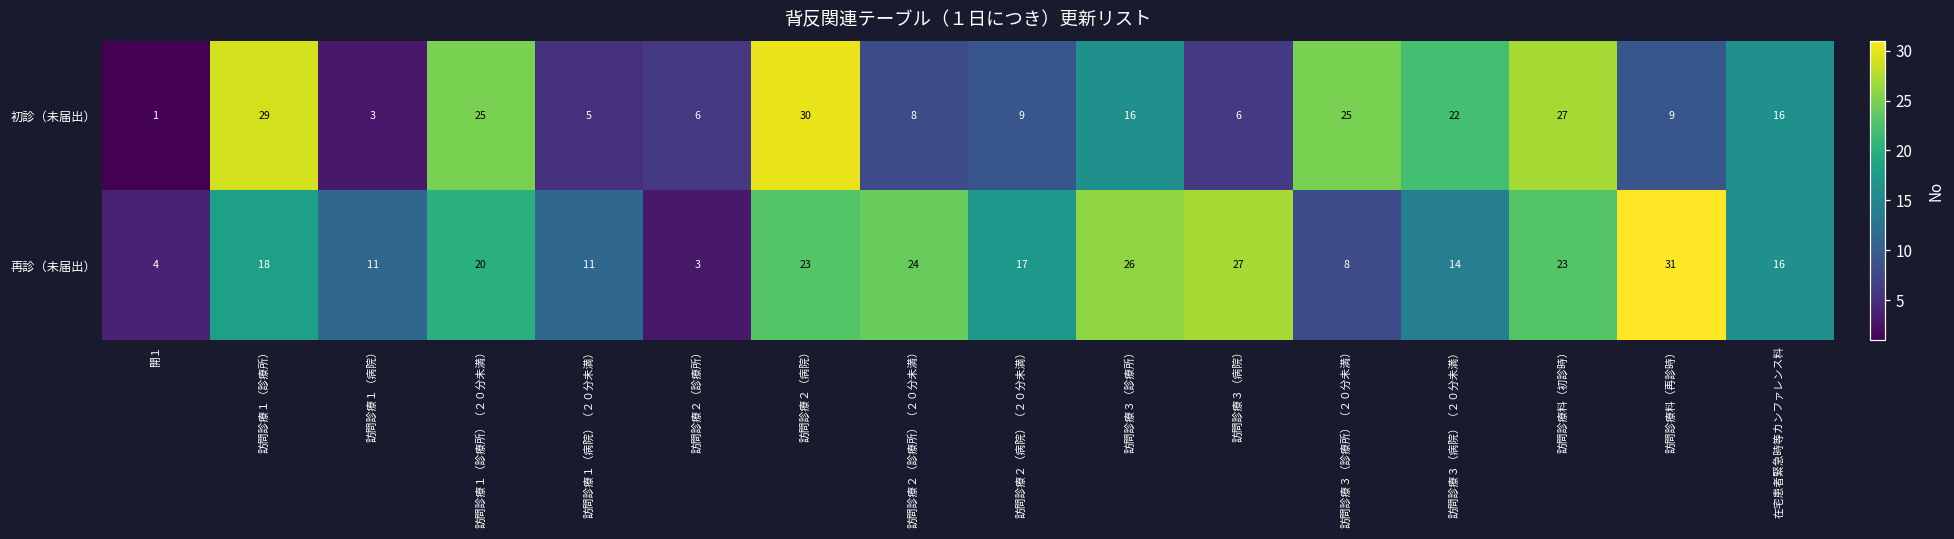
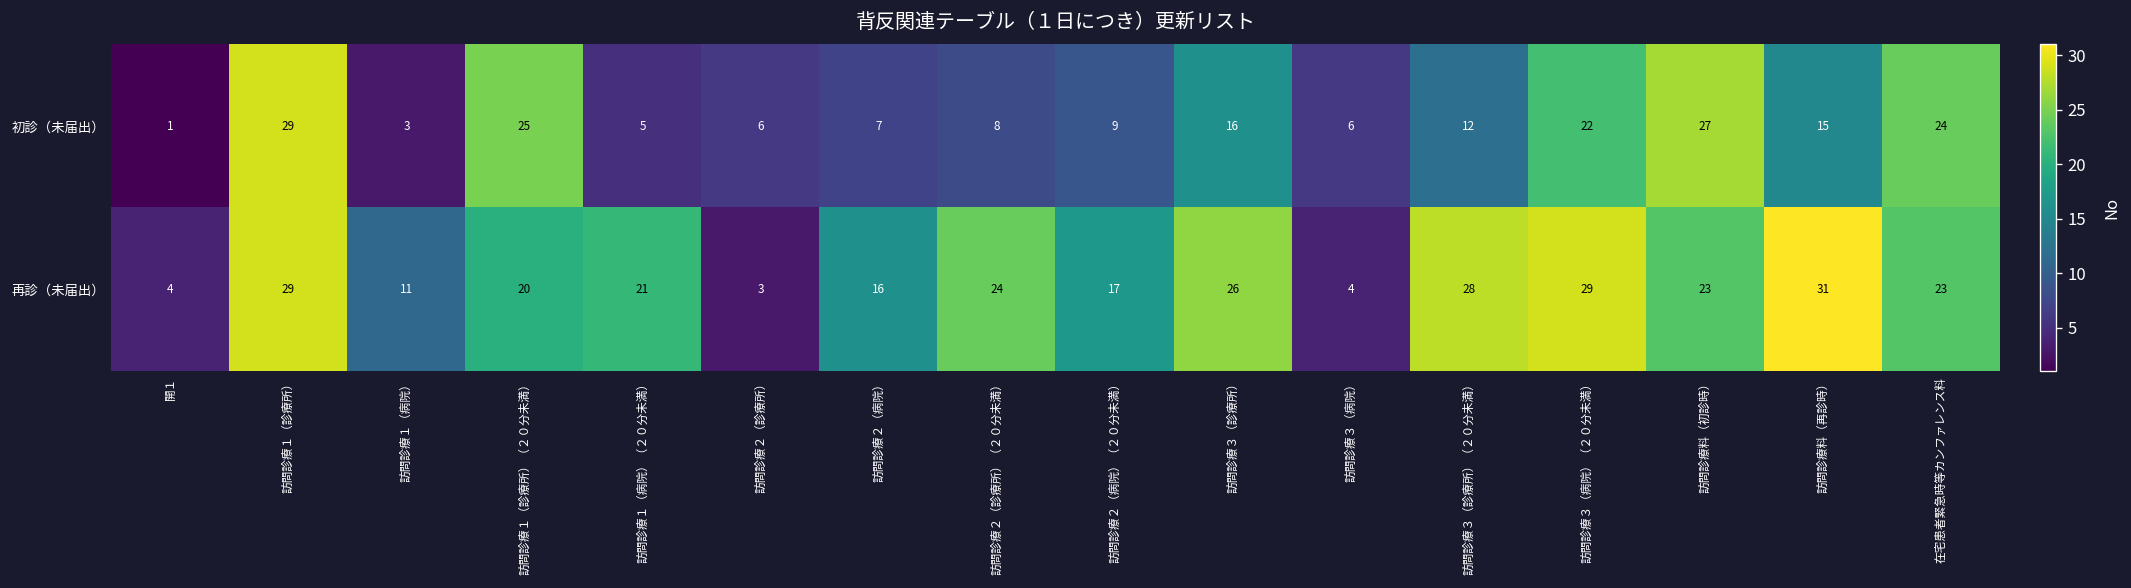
  {
    "初診（未届出）": {
      "開１": 1,
      "訪問診療１（診療所）": 29,
      "訪問診療１（病院）": 3,
      "訪問診療１（診療所）（２０分未満）": 25,
      "訪問診療１（病院）（２０分未満）": 5,
      "訪問診療２（診療所）": 6,
-     "訪問診療２（病院）": 30,
+     "訪問診療２（病院）": 7,
      "訪問診療２（診療所）（２０分未満）": 8,
      "訪問診療２（病院）（２０分未満）": 9,
      "訪問診療３（診療所）": 16,
      "訪問診療３（病院）": 6,
-     "訪問診療３（診療所）（２０分未満）": 25,
+     "訪問診療３（診療所）（２０分未満）": 12,
      "訪問診療３（病院）（２０分未満）": 22,
      "訪問診療料（初診時）": 27,
-     "訪問診療料（再診時）": 9,
-     "在宅患者緊急時等カンファレンス料": 16
+     "訪問診療料（再診時）": 15,
+     "在宅患者緊急時等カンファレンス料": 24
    },
    "再診（未届出）": {
      "開１": 4,
-     "訪問診療１（診療所）": 18,
+     "訪問診療１（診療所）": 29,
      "訪問診療１（病院）": 11,
      "訪問診療１（診療所）（２０分未満）": 20,
-     "訪問診療１（病院）（２０分未満）": 11,
+     "訪問診療１（病院）（２０分未満）": 21,
      "訪問診療２（診療所）": 3,
-     "訪問診療２（病院）": 23,
+     "訪問診療２（病院）": 16,
      "訪問診療２（診療所）（２０分未満）": 24,
      "訪問診療２（病院）（２０分未満）": 17,
      "訪問診療３（診療所）": 26,
-     "訪問診療３（病院）": 27,
-     "訪問診療３（診療所）（２０分未満）": 8,
-     "訪問診療３（病院）（２０分未満）": 14,
+     "訪問診療３（病院）": 4,
+     "訪問診療３（診療所）（２０分未満）": 28,
+     "訪問診療３（病院）（２０分未満）": 29,
      "訪問診療料（初診時）": 23,
      "訪問診療料（再診時）": 31,
-     "在宅患者緊急時等カンファレンス料": 16
+     "在宅患者緊急時等カンファレンス料": 23
    }
  }
